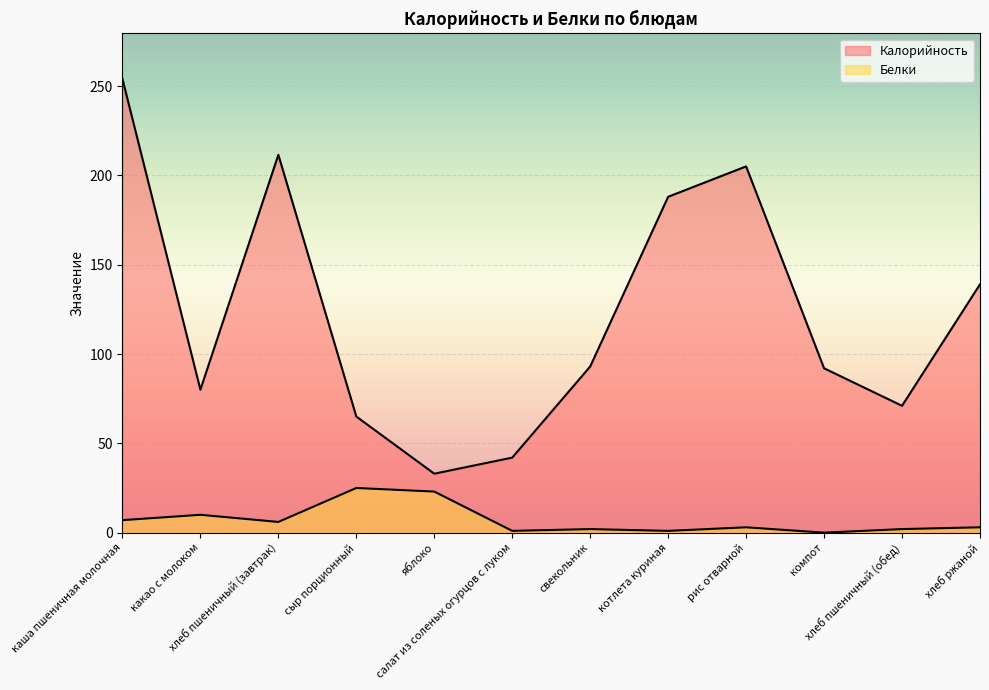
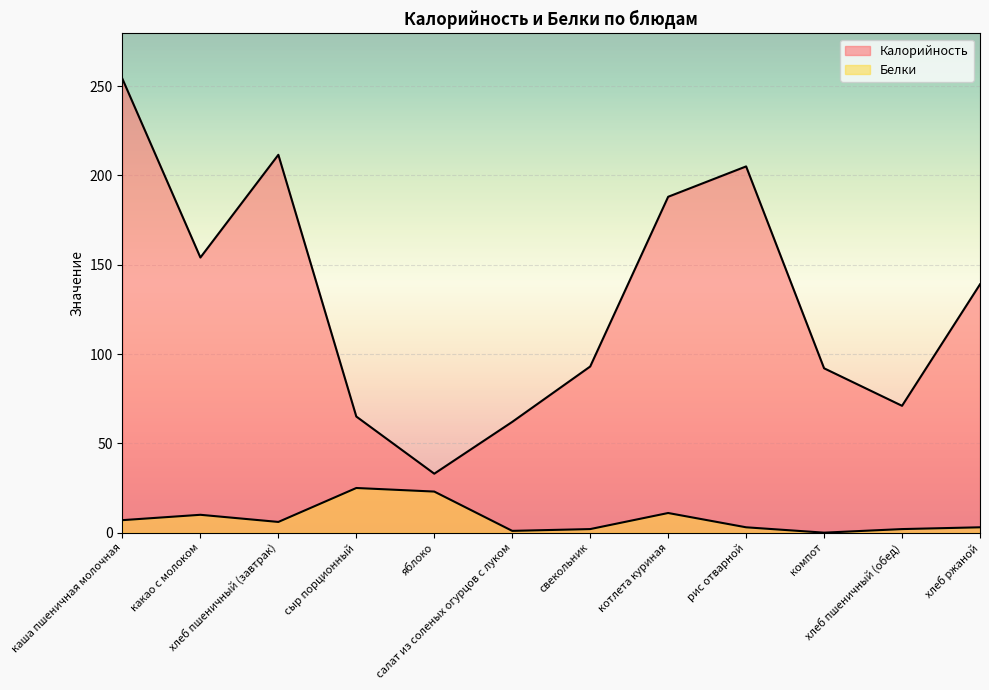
  {
    "Калорийность": {
      "каша пшеничная молочная": 254,
-     "какао с молоком": 80,
+     "какао с молоком": 154,
      "хлеб пшеничный (завтрак)": 212,
      "сыр порционный": 65,
      "яблоко": 33,
-     "салат из соленых огурцов с луком": 42,
+     "салат из соленых огурцов с луком": 62,
      "свекольник": 93,
      "котлета куриная": 188,
      "рис отварной": 205,
      "компот": 92,
      "хлеб пшеничный (обед)": 71,
      "хлеб ржаной": 139
    },
    "Белки": {
      "каша пшеничная молочная": 7,
      "какао с молоком": 10,
      "хлеб пшеничный (завтрак)": 6,
      "сыр порционный": 25,
      "яблоко": 23,
      "салат из соленых огурцов с луком": 1,
      "свекольник": 2,
-     "котлета куриная": 1,
+     "котлета куриная": 11,
      "рис отварной": 3,
      "компот": 0,
      "хлеб пшеничный (обед)": 2,
      "хлеб ржаной": 3
    }
  }
